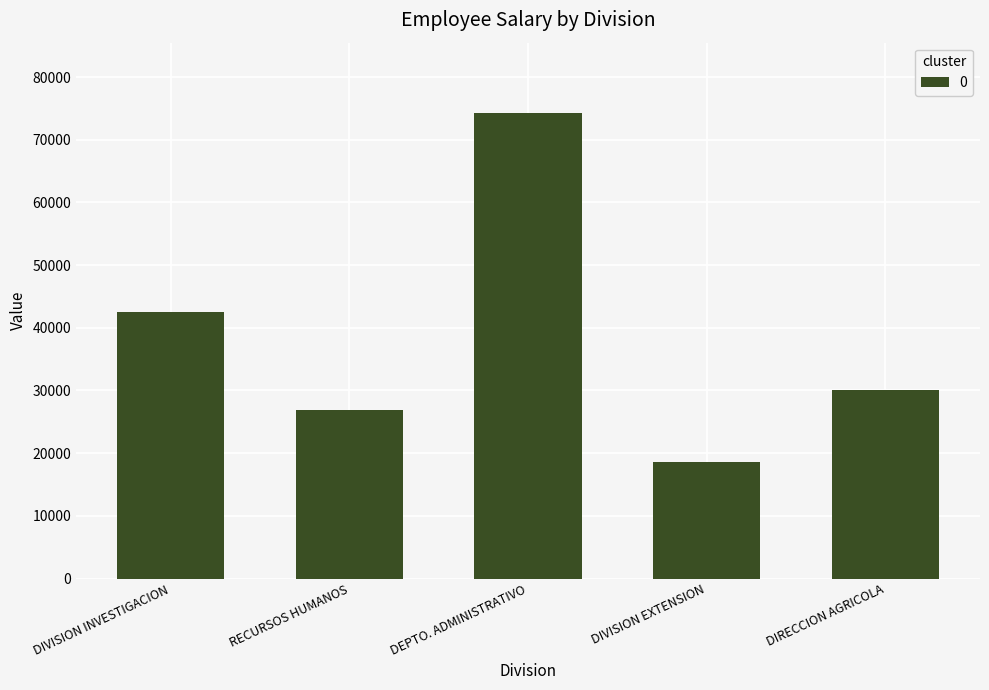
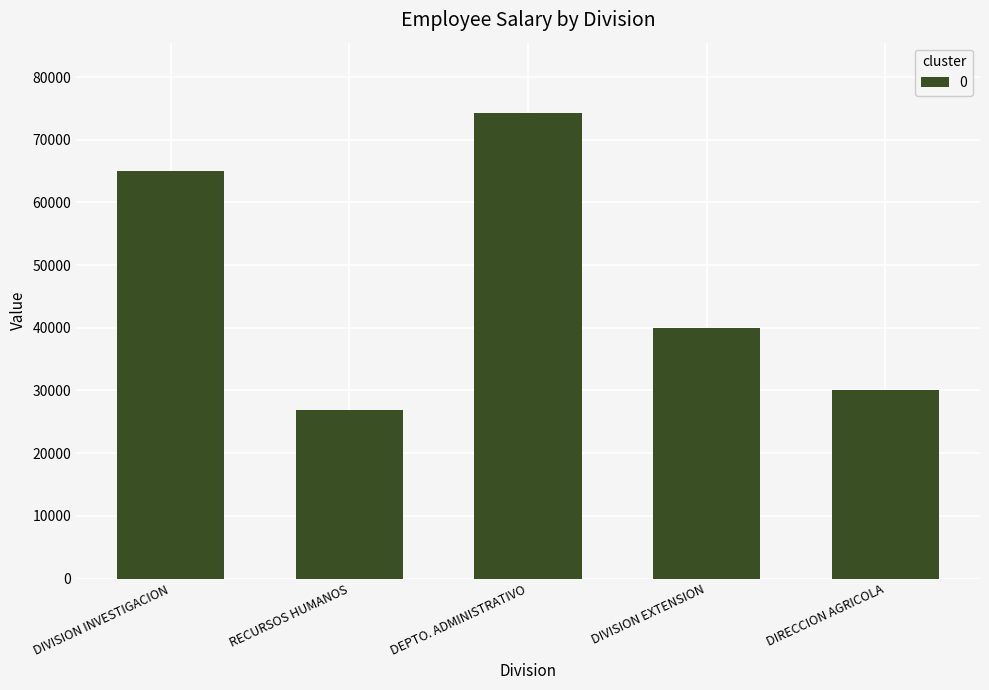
  {
-   "DIVISION INVESTIGACION": 43000,
+   "DIVISION INVESTIGACION": 65000,
    "RECURSOS HUMANOS": 27000,
    "DEPTO. ADMINISTRATIVO": 74000,
-   "DIVISION EXTENSION": 19000,
+   "DIVISION EXTENSION": 40000,
    "DIRECCION AGRICOLA": 30000
  }
